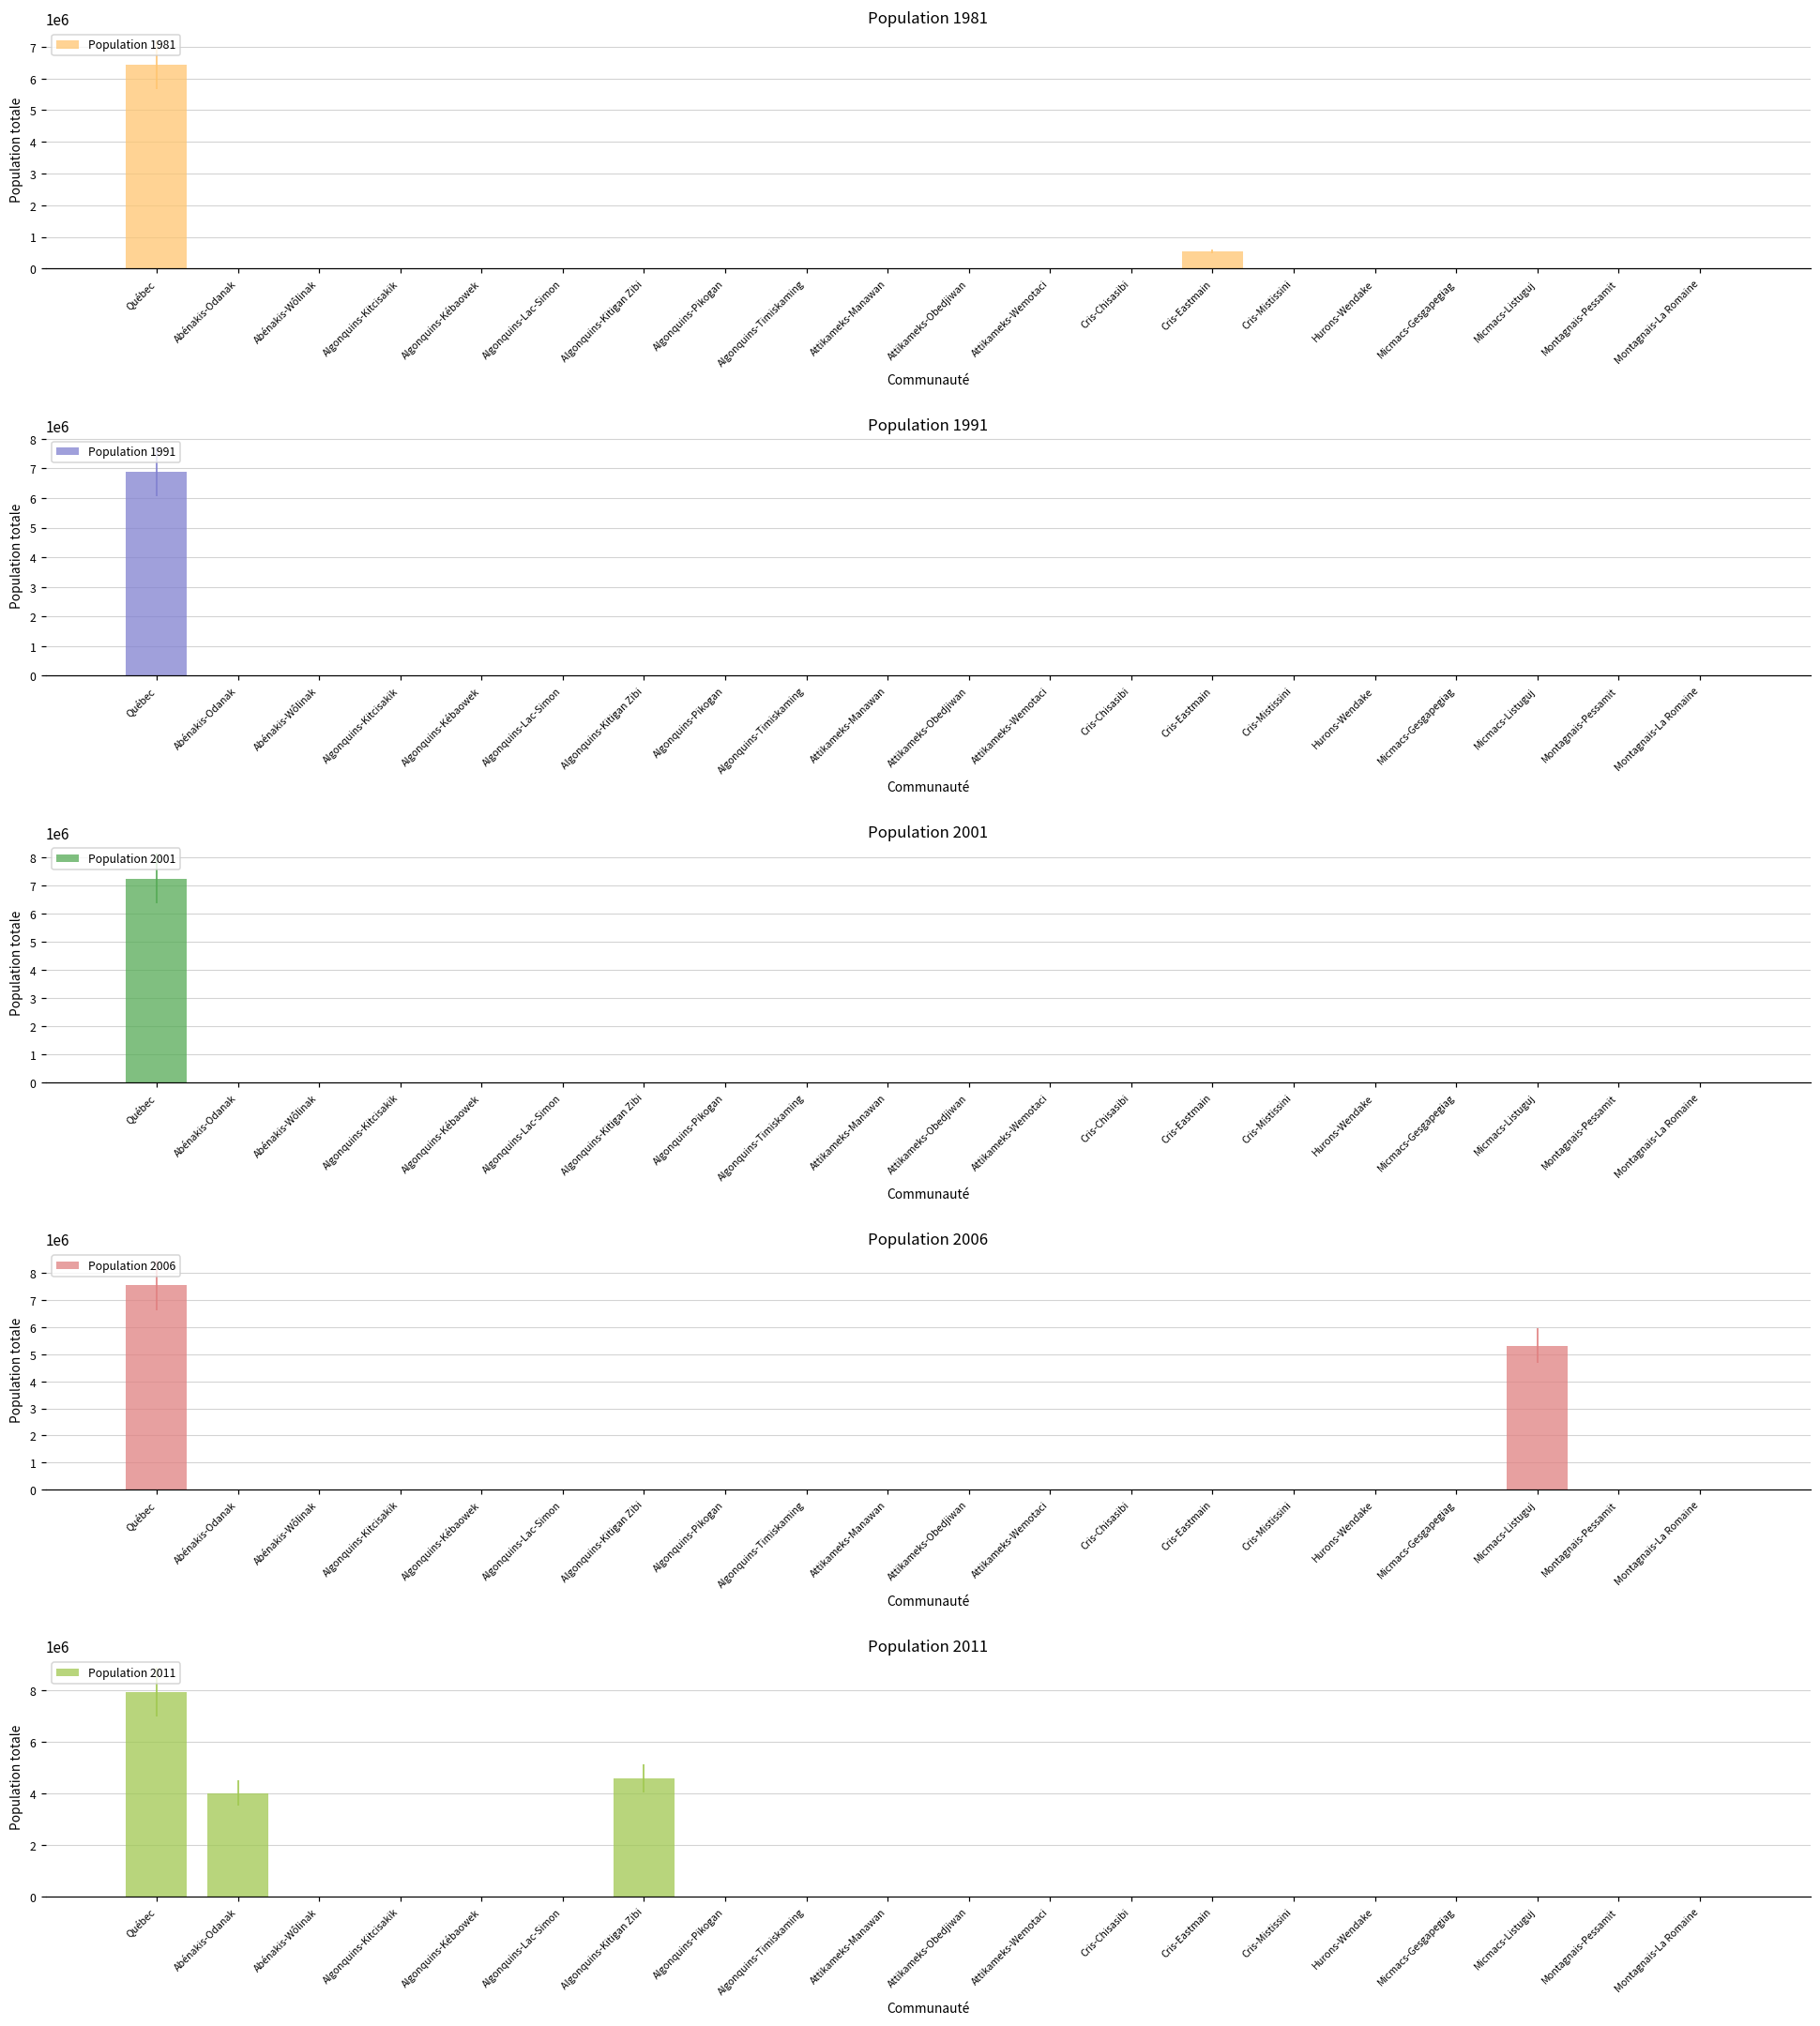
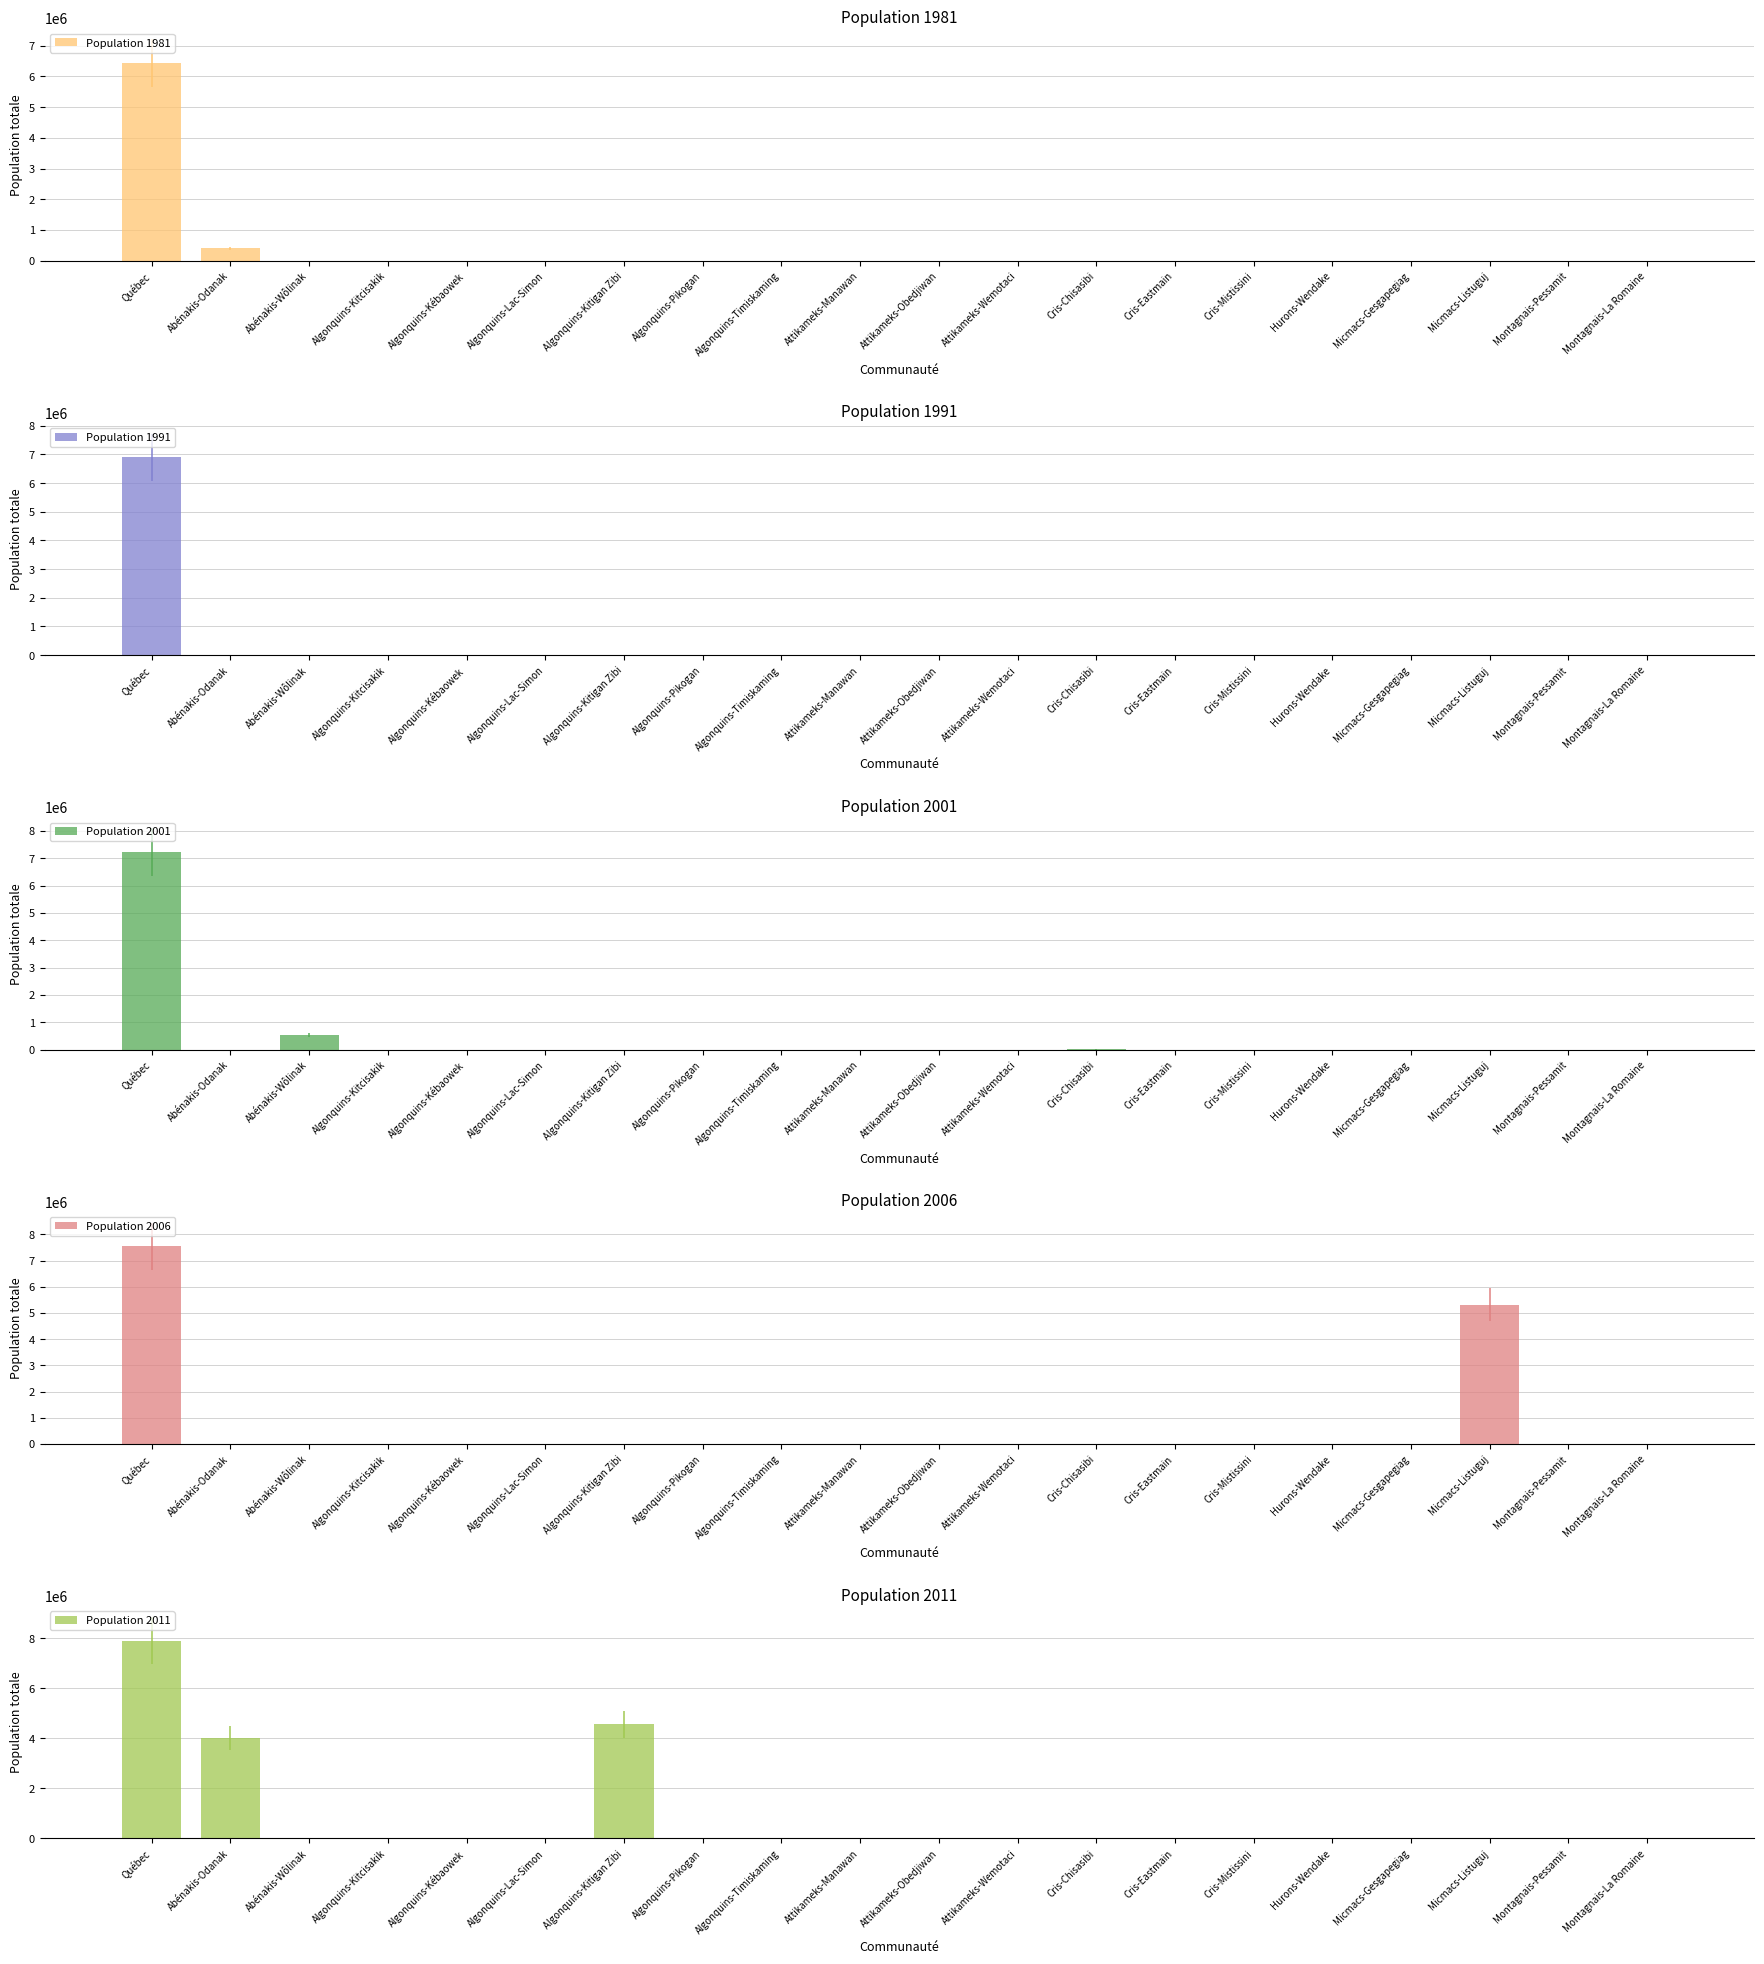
  {
    "Population 1981": {
      "Québec": 6400000,
-     "Abénakis-Odanak": 0,
-     "Cris-Eastmain": 500000
+     "Abénakis-Odanak": 400000,
+     "Cris-Eastmain": 0
    },
    "Population 1991": {
      "Québec": 6900000,
      "Hurons-Wendake": 0
    },
    "Population 2001": {
      "Québec": 7200000,
-     "Abénakis-Wôlinak": 0
+     "Abénakis-Wôlinak": 500000
    },
    "Population 2006": {
      "Québec": 7500000,
      "Hurons-Wendake": 0,
      "Micmacs-Gesgapegiag": 0,
      "Micmacs-Listuguj": 5300000
    },
    "Population 2011": {
      "Québec": 7900000,
      "Abénakis-Odanak": 4000000,
      "Algonquins-Kitigan Zibi": 4600000,
      "Hurons-Wendake": 0
    }
  }
